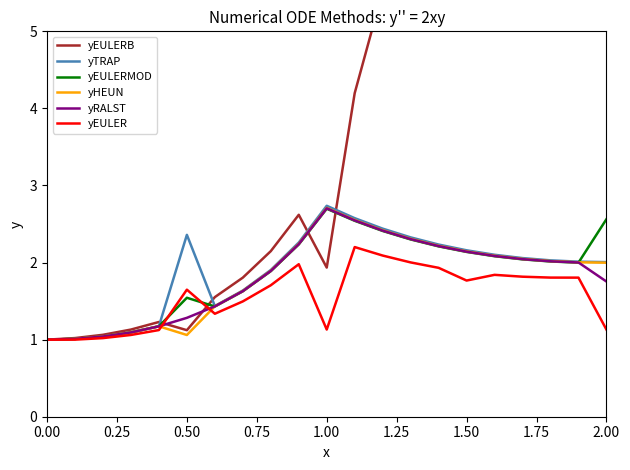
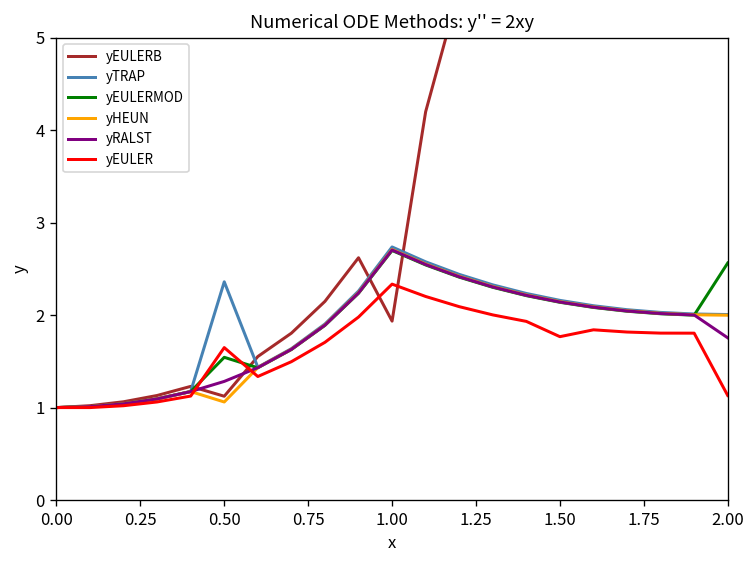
  {
    "yEULERB": {
      "0.50": 1.1,
      "1.00": 1.9
    },
    "yTRAP": {
      "0.50": 2.4
    },
    "yEULERMOD": {
      "0.50": 1.5,
      "2.00": 2.6
    },
    "yHEUN": {
      "0.50": 1.1
    },
    "yRALST": {
      "0.50": 1.3,
      "2.00": 1.8
    },
    "yEULER": {
      "0.50": 1.6,
-     "1.00": 1.1,
+     "1.00": 2.3,
      "1.50": 1.8,
      "2.00": 1.1
    }
  }
